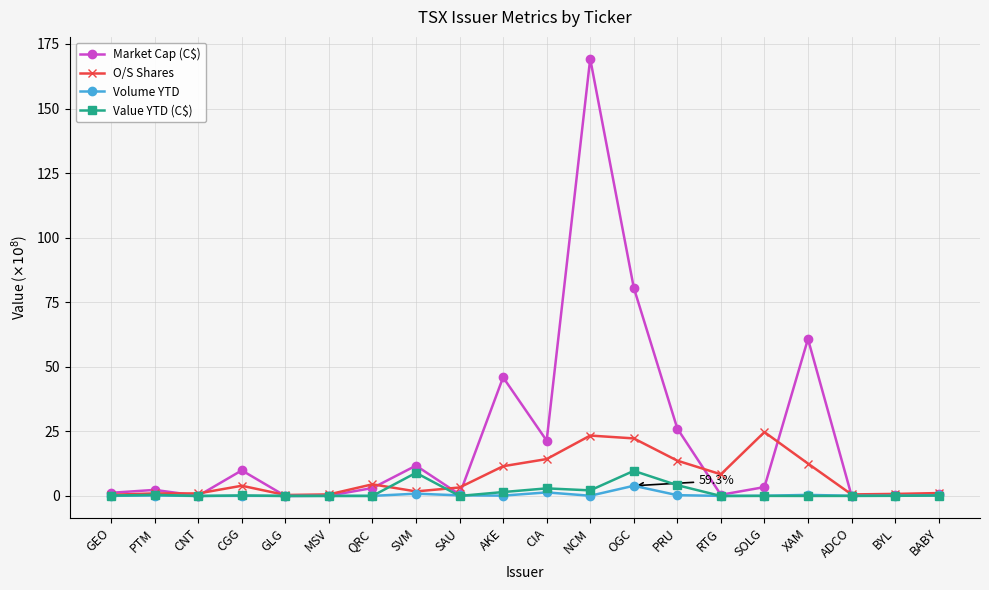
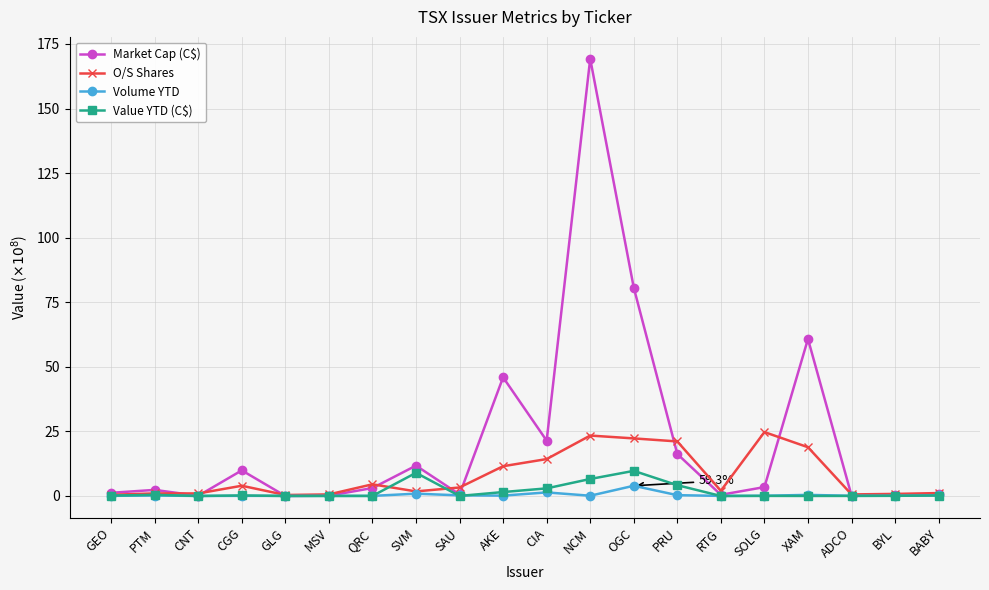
  {
    "Market Cap (C$)": {
      "PTM": 2,
      "CGG": 10,
      "QRC": 3,
      "SVM": 12,
      "AKE": 46,
      "CIA": 21,
      "NCM": 169,
      "OGC": 81,
-     "PRU": 26,
+     "PRU": 16,
      "SOLG": 3,
      "XAM": 61
    },
    "O/S Shares": {
      "CGG": 4,
      "QRC": 5,
      "SAU": 3,
      "AKE": 12,
      "CIA": 14,
      "NCM": 23,
      "OGC": 22,
-     "PRU": 14,
-     "RTG": 8,
+     "PRU": 21,
+     "RTG": 2,
      "SOLG": 25,
-     "XAM": 13
+     "XAM": 19
    },
    "Volume YTD": {
      "AKE": 0,
      "CIA": 1,
      "NCM": 0,
      "OGC": 4,
      "PRU": 0
    },
    "Value YTD (C$)": {
      "SVM": 9,
      "AKE": 2,
      "CIA": 3,
-     "NCM": 2,
+     "NCM": 7,
      "OGC": 10
    }
  }
